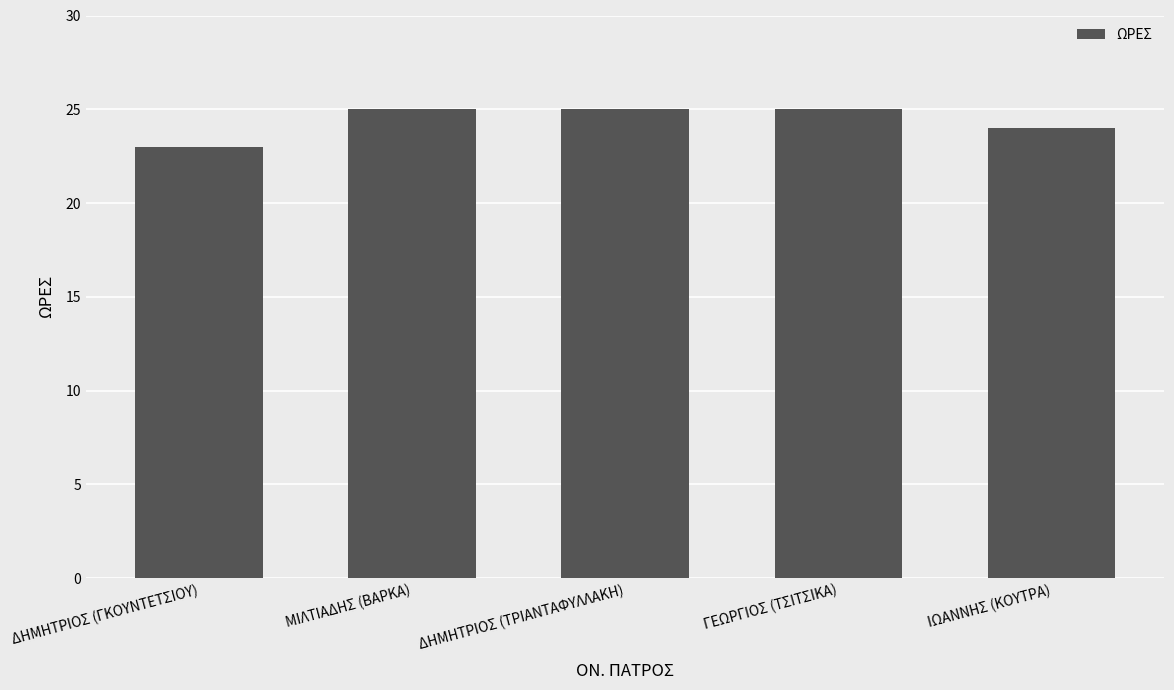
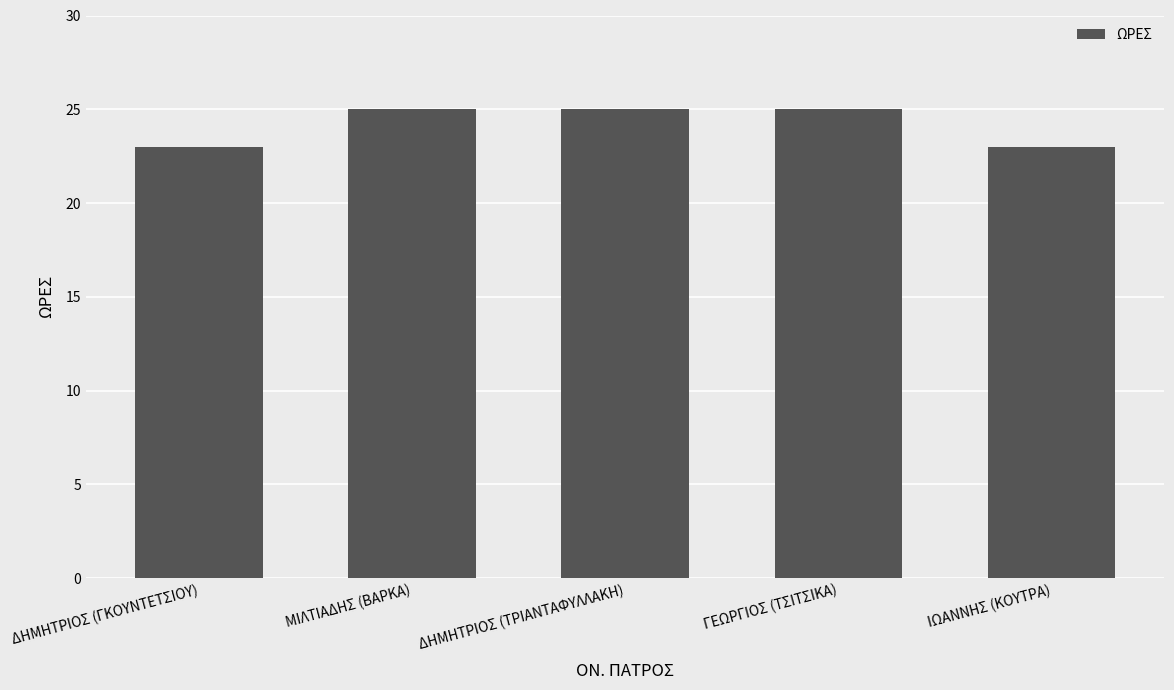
  {
    "ΔΗΜΗΤΡΙΟΣ (ΓΚΟΥΝΤΕΤΣΙΟΥ)": 23,
    "ΜΙΛΤΙΑΔΗΣ (ΒΑΡΚΑ)": 25,
    "ΔΗΜΗΤΡΙΟΣ (ΤΡΙΑΝΤΑΦΥΛΛΑΚΗ)": 25,
    "ΓΕΩΡΓΙΟΣ (ΤΣΙΤΣΙΚΑ)": 25,
-   "ΙΩΑΝΝΗΣ (ΚΟΥΤΡΑ)": 24
+   "ΙΩΑΝΝΗΣ (ΚΟΥΤΡΑ)": 23
  }
